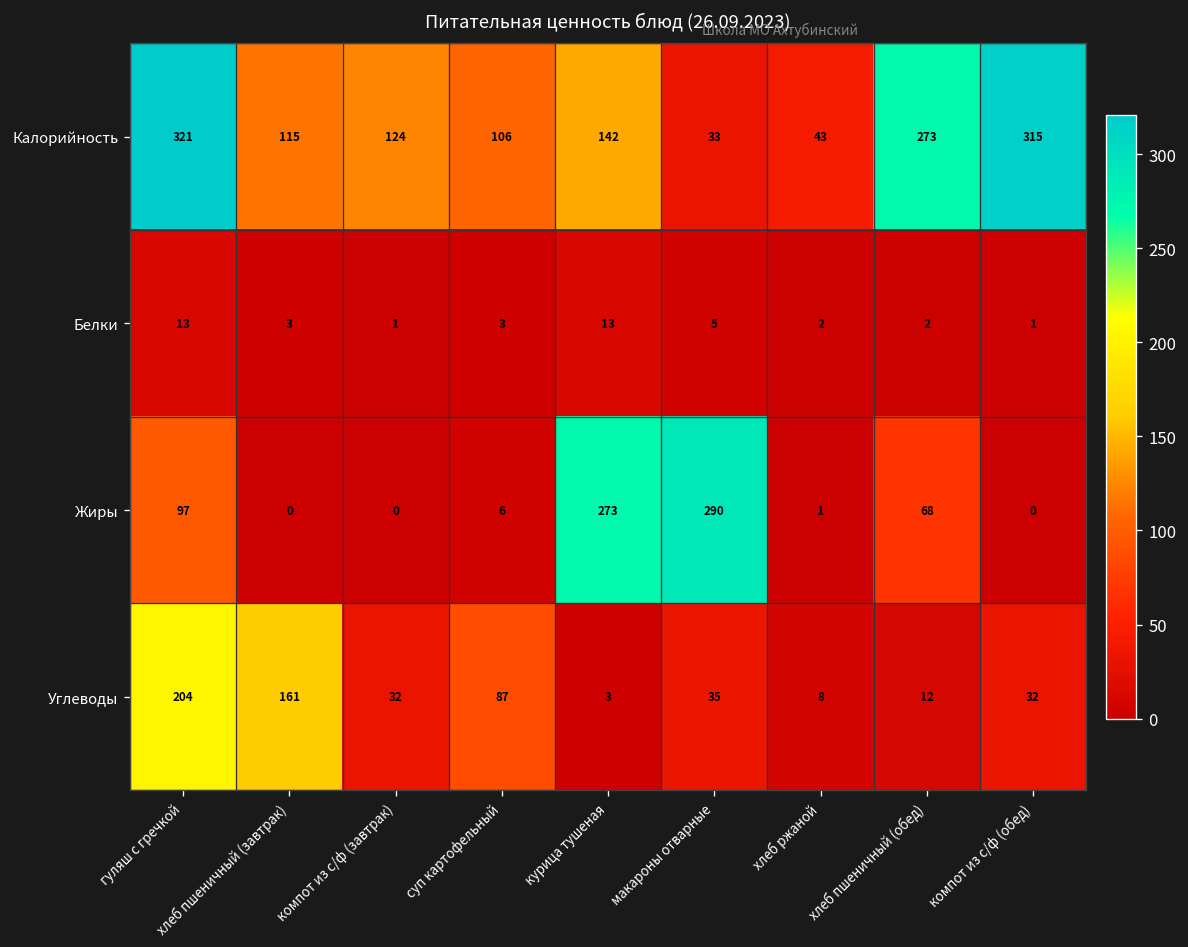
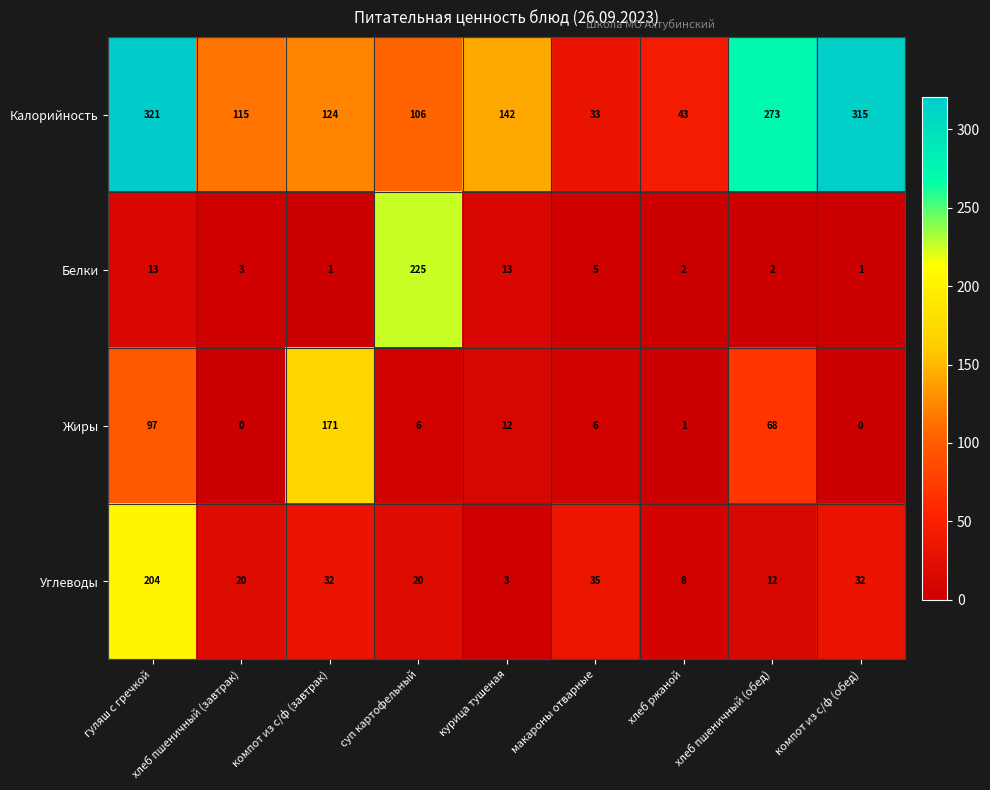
  {
    "Калорийность": {
      "гуляш с гречкой": 321,
      "хлеб пшеничный (завтрак)": 115,
      "компот из с/ф (завтрак)": 124,
      "суп картофельный": 106,
      "курица тушеная": 142,
      "макароны отварные": 33,
      "хлеб ржаной": 43,
      "хлеб пшеничный (обед)": 273,
      "компот из с/ф (обед)": 315
    },
    "Белки": {
      "гуляш с гречкой": 13,
      "хлеб пшеничный (завтрак)": 3,
      "компот из с/ф (завтрак)": 1,
-     "суп картофельный": 3,
+     "суп картофельный": 225,
      "курица тушеная": 13,
      "макароны отварные": 5,
      "хлеб ржаной": 2,
      "хлеб пшеничный (обед)": 2,
      "компот из с/ф (обед)": 1
    },
    "Жиры": {
      "гуляш с гречкой": 97,
      "хлеб пшеничный (завтрак)": 0,
-     "компот из с/ф (завтрак)": 0,
+     "компот из с/ф (завтрак)": 171,
      "суп картофельный": 6,
-     "курица тушеная": 273,
-     "макароны отварные": 290,
+     "курица тушеная": 12,
+     "макароны отварные": 6,
      "хлеб ржаной": 1,
      "хлеб пшеничный (обед)": 68,
      "компот из с/ф (обед)": 0
    },
    "Углеводы": {
      "гуляш с гречкой": 204,
-     "хлеб пшеничный (завтрак)": 161,
+     "хлеб пшеничный (завтрак)": 20,
      "компот из с/ф (завтрак)": 32,
-     "суп картофельный": 87,
+     "суп картофельный": 20,
      "курица тушеная": 3,
      "макароны отварные": 35,
      "хлеб ржаной": 8,
      "хлеб пшеничный (обед)": 12,
      "компот из с/ф (обед)": 32
    }
  }
